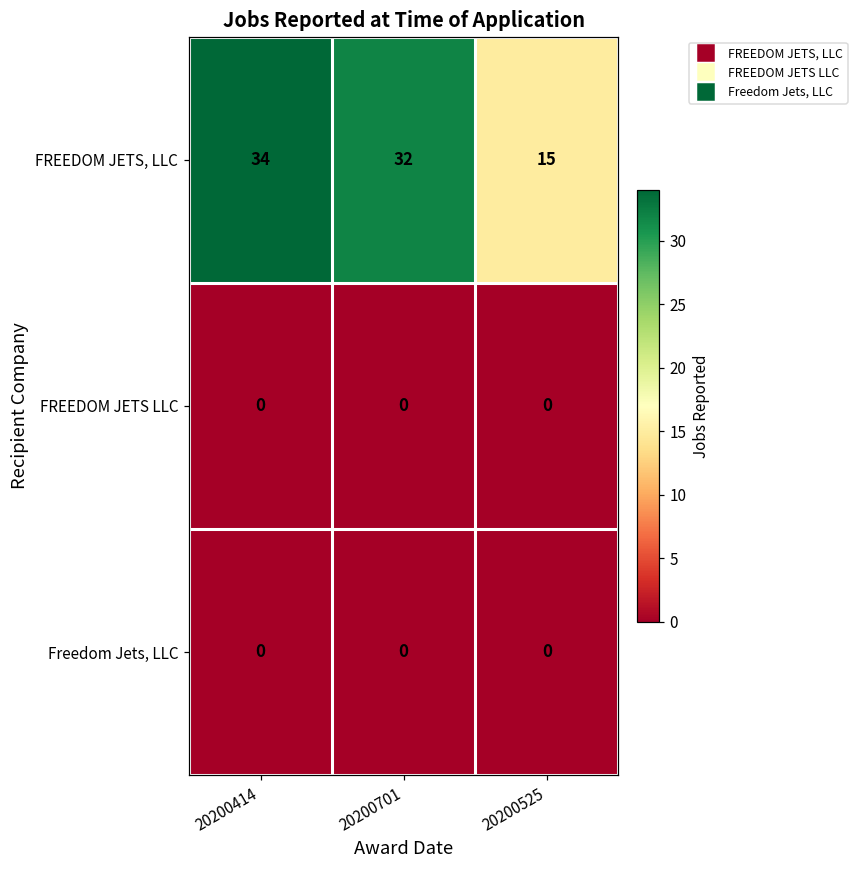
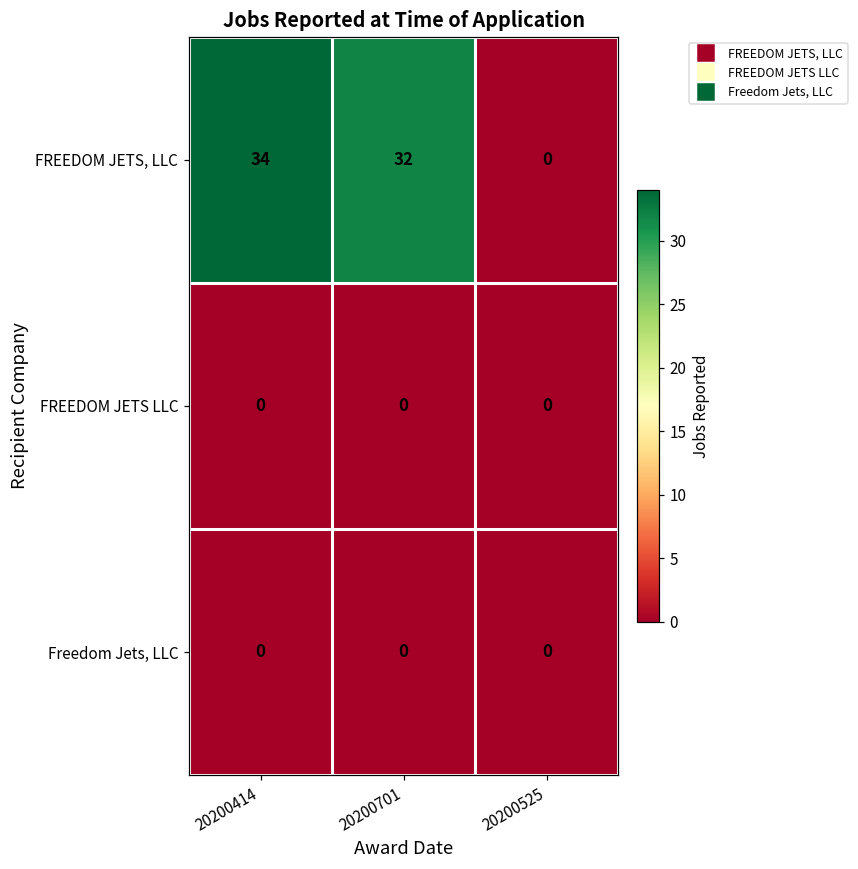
  {
    "FREEDOM JETS, LLC": {
      "20200414": 34,
      "20200701": 32,
-     "20200525": 15
+     "20200525": 0
    },
    "FREEDOM JETS LLC": {
      "20200414": 0,
      "20200701": 0,
      "20200525": 0
    },
    "Freedom Jets, LLC": {
      "20200414": 0,
      "20200701": 0,
      "20200525": 0
    }
  }
